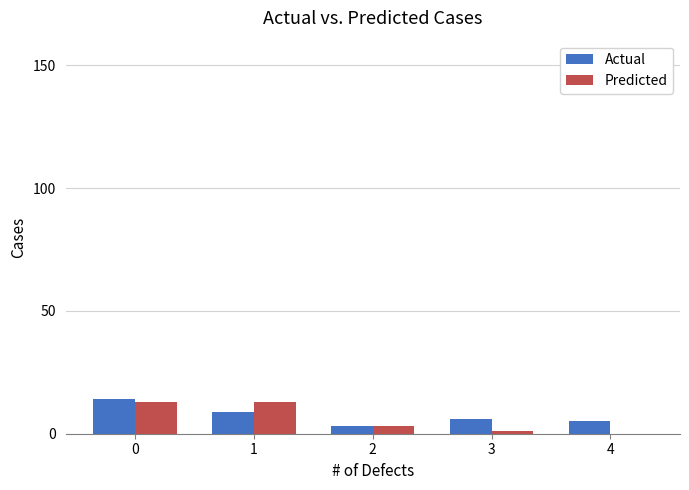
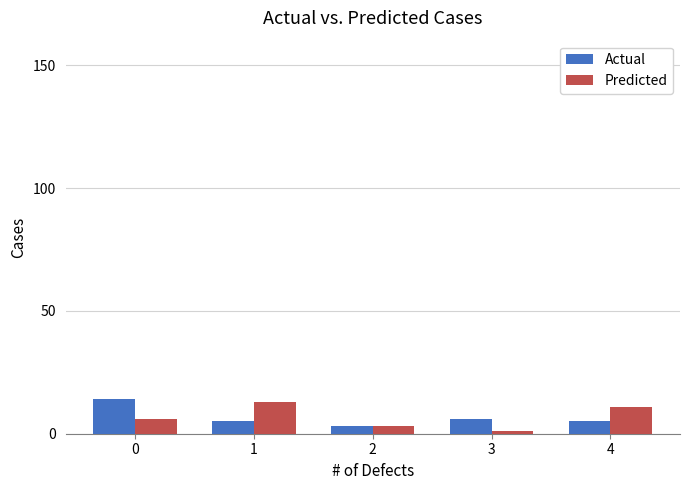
  {
    "Actual": {
      "0": 14,
-     "1": 9,
+     "1": 5,
      "2": 3,
      "3": 6,
      "4": 5
    },
    "Predicted": {
-     "0": 13,
+     "0": 6,
      "1": 13,
      "2": 3,
-     "4": 0
+     "4": 11
    }
  }
